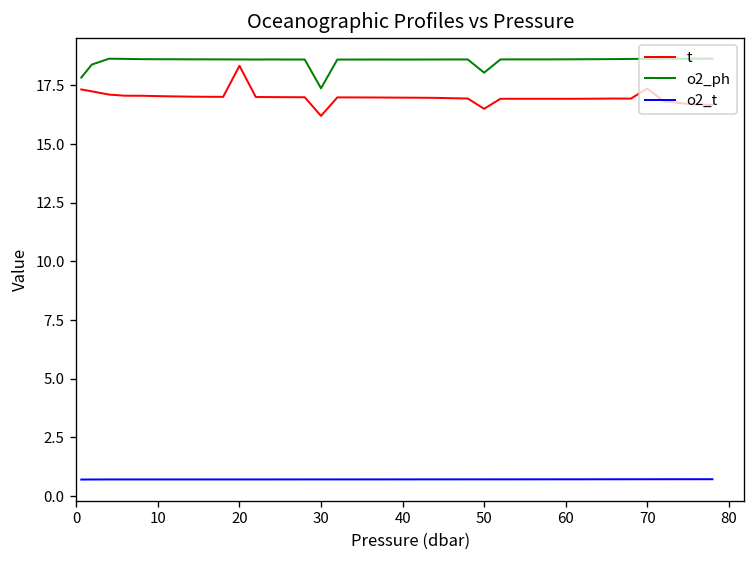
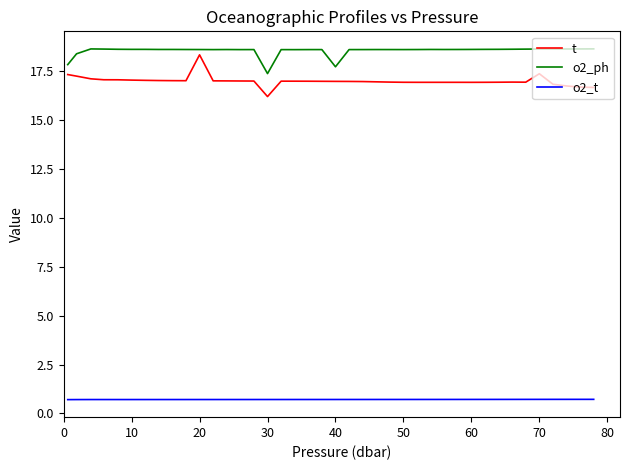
  {
    "t": {
      "10": 17.0,
      "20": 18.3,
      "30": 16.2,
      "40": 17.0,
-     "50": 16.5,
+     "50": 16.9,
      "60": 16.9
    },
    "o2_ph": {
      "10": 18.6,
      "20": 18.6,
      "30": 17.4,
-     "40": 18.6,
-     "50": 18.0,
+     "40": 17.7,
+     "50": 18.6,
      "60": 18.6
    },
    "o2_t": {
      "10": 0.7,
      "20": 0.7,
      "30": 0.7,
      "40": 0.7,
      "50": 0.7,
      "60": 0.7,
      "70": 0.7
    }
  }
